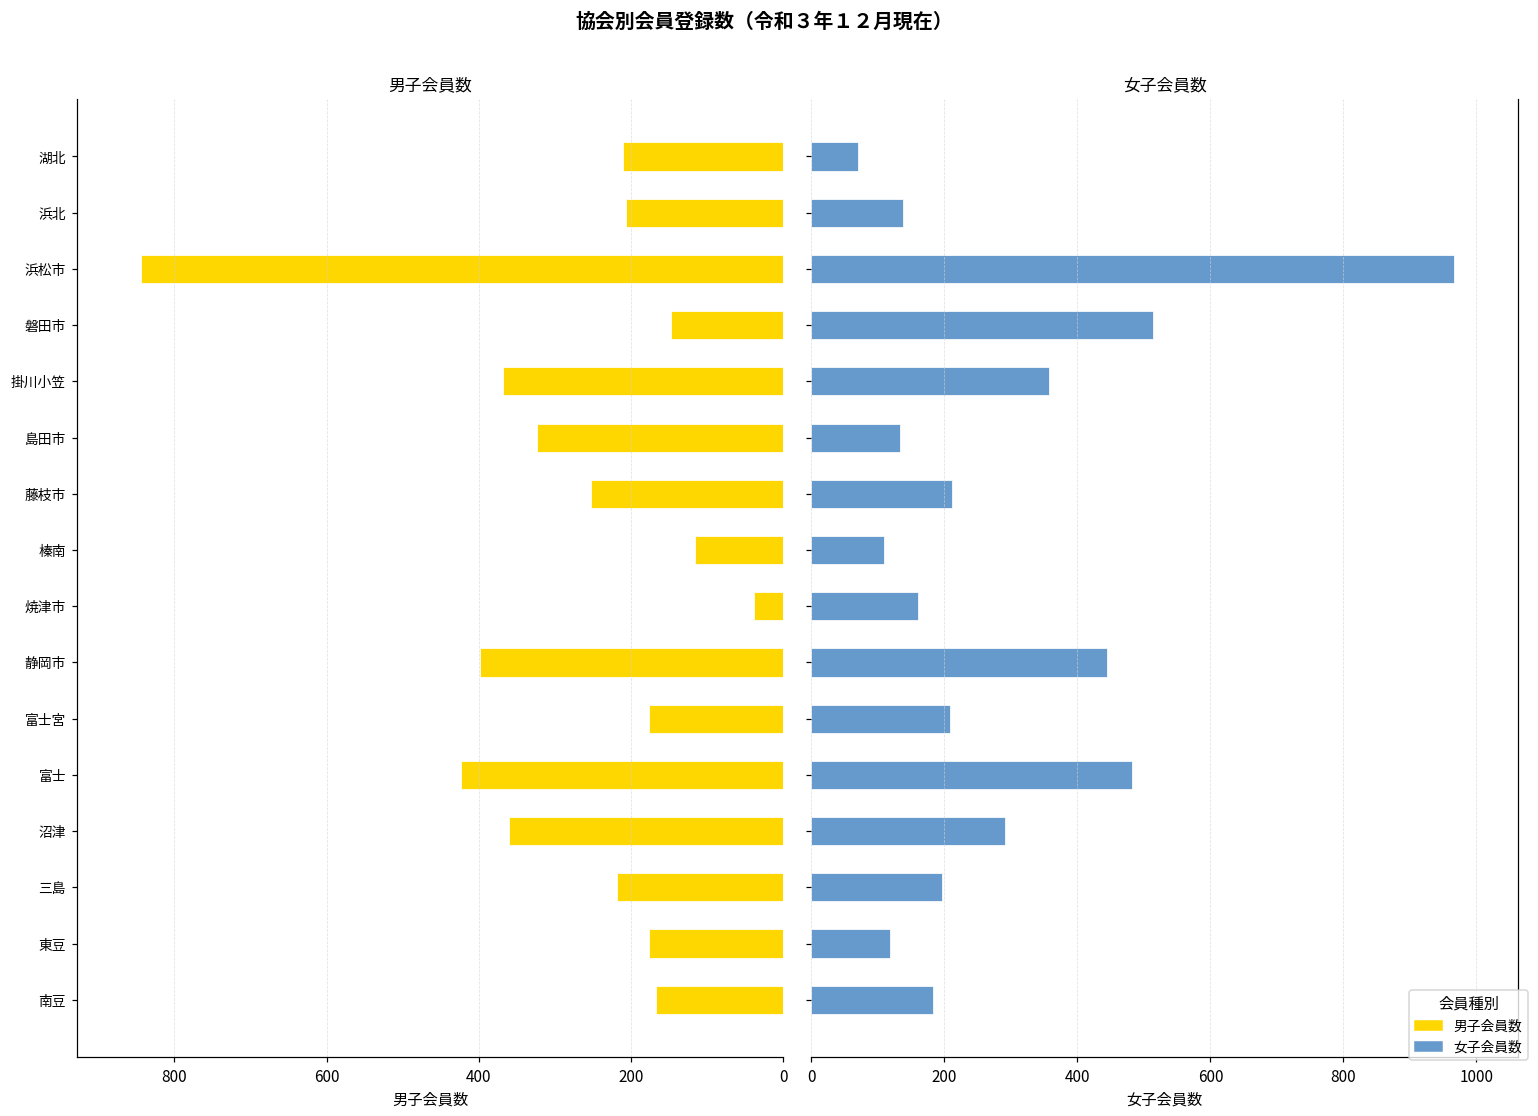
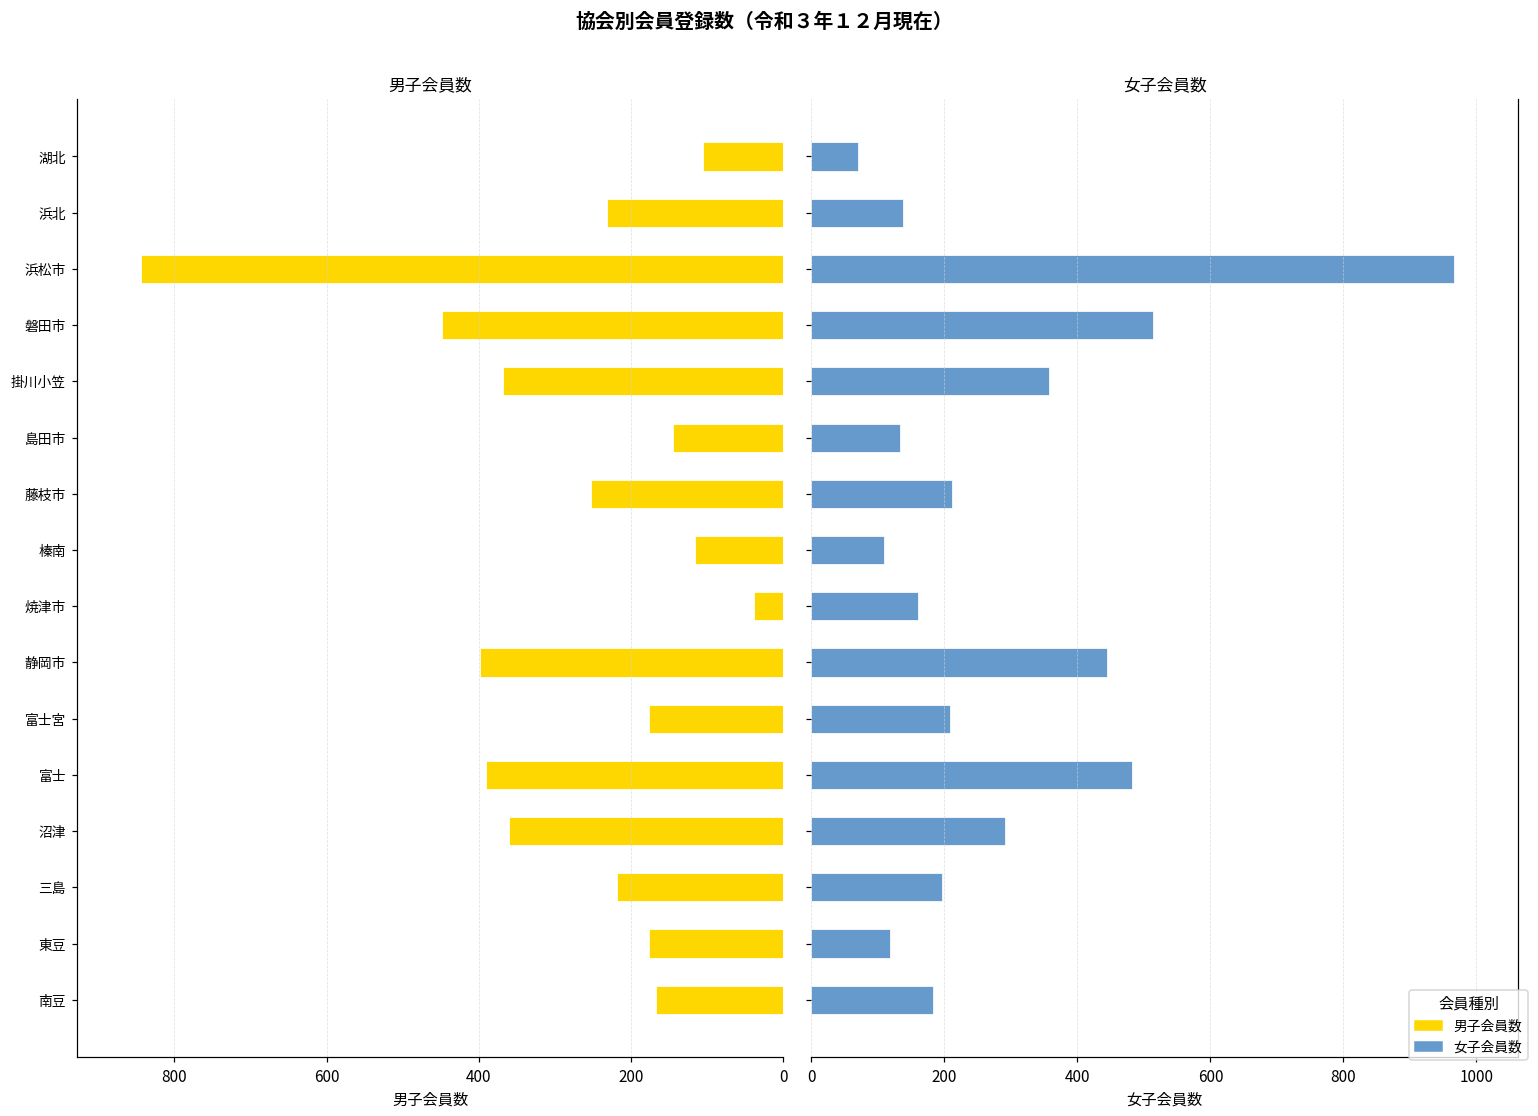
  {
    "男子会員数": {
-     "湖北": 210,
-     "浜北": 210,
+     "湖北": 110,
+     "浜北": 230,
      "浜松市": 840,
-     "磐田市": 150,
+     "磐田市": 450,
      "掛川小笠": 370,
-     "島田市": 320,
+     "島田市": 150,
      "藤枝市": 250,
      "榛南": 120,
      "焼津市": 40,
      "静岡市": 400,
      "富士宮": 180,
-     "富士": 420,
+     "富士": 390,
      "沼津": 360,
      "三島": 220,
      "東豆": 180,
      "南豆": 170
    }
  }
